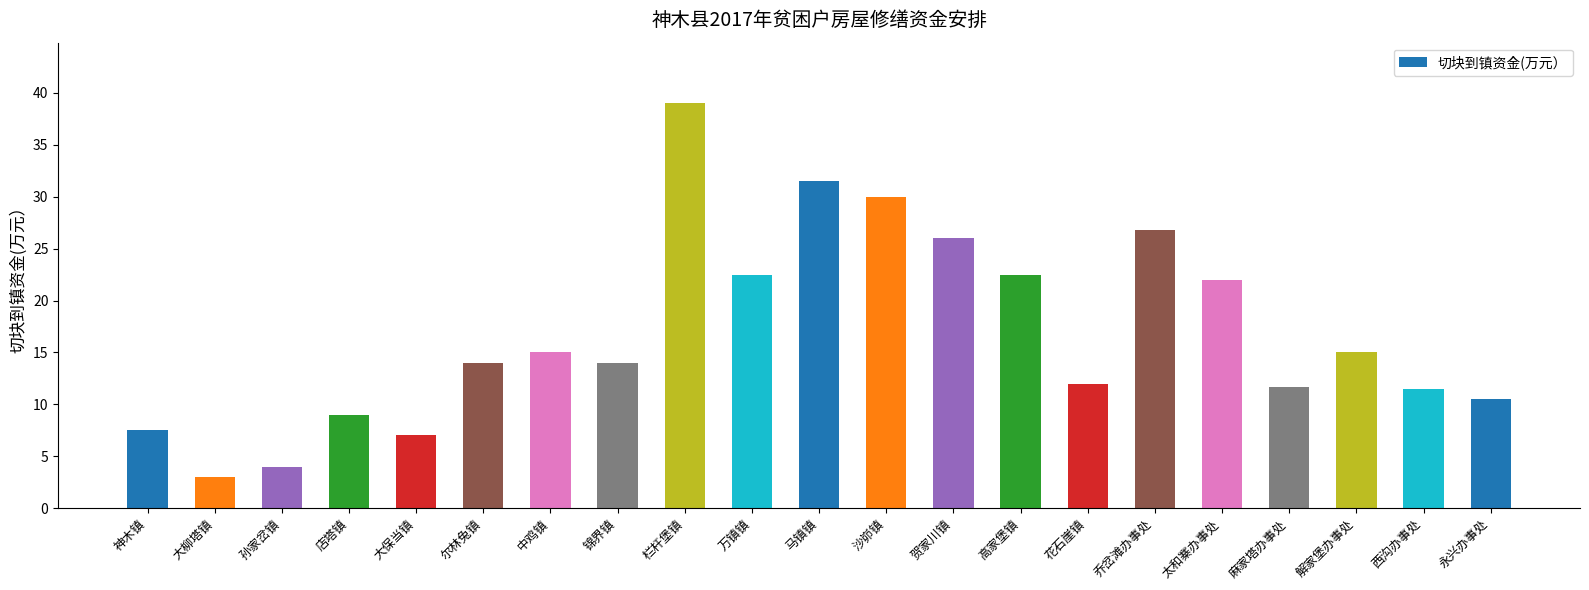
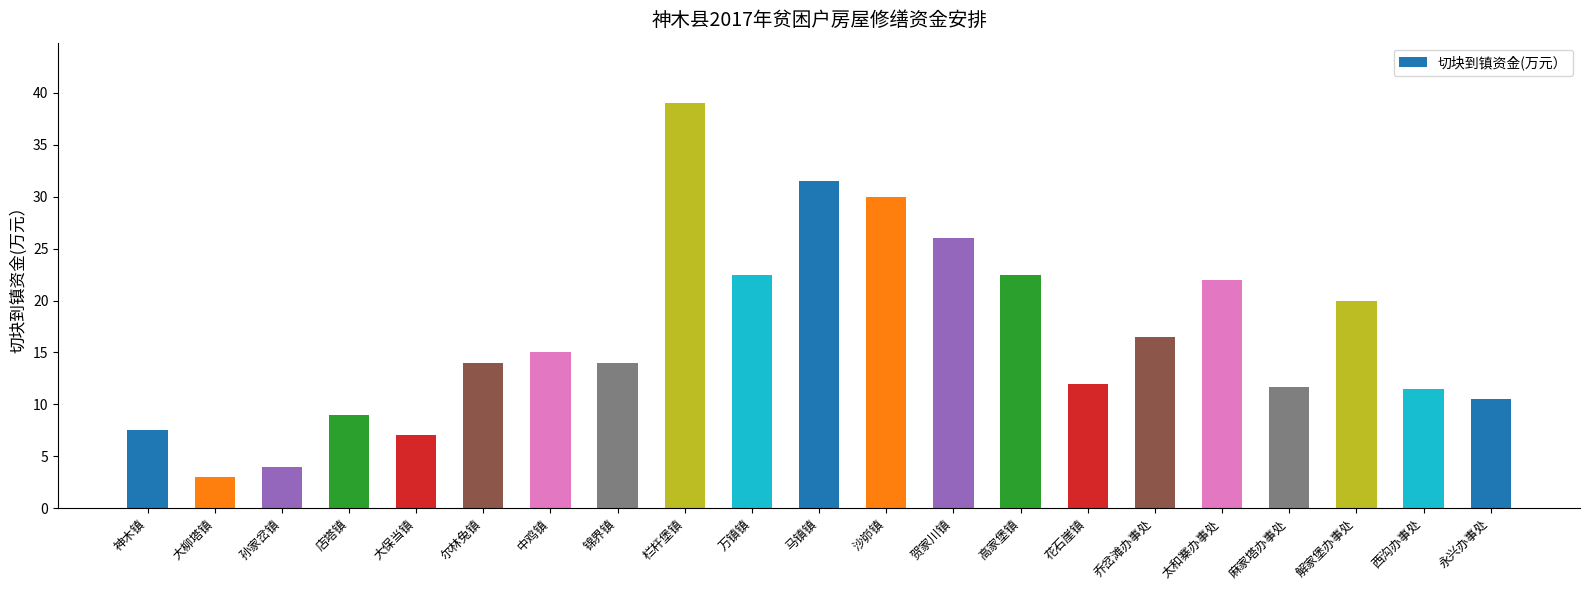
  {
    "神木镇": 7.5,
    "大柳塔镇": 3.0,
    "孙家岔镇": 4.0,
    "店塔镇": 9.0,
    "大保当镇": 7.0,
    "尔林兔镇": 14.0,
    "中鸡镇": 15.0,
    "锦界镇": 14.0,
    "栏杆堡镇": 39.0,
    "万镇镇": 22.5,
    "马镇镇": 31.5,
    "沙峁镇": 30.0,
    "贺家川镇": 26.0,
    "高家堡镇": 22.5,
    "花石崖镇": 12.0,
-   "乔岔滩办事处": 26.8,
+   "乔岔滩办事处": 16.5,
    "太和寨办事处": 22.0,
    "麻家塔办事处": 11.7,
-   "解家堡办事处": 15,
+   "解家堡办事处": 20,
    "西沟办事处": 11.5,
    "永兴办事处": 10.5
  }
